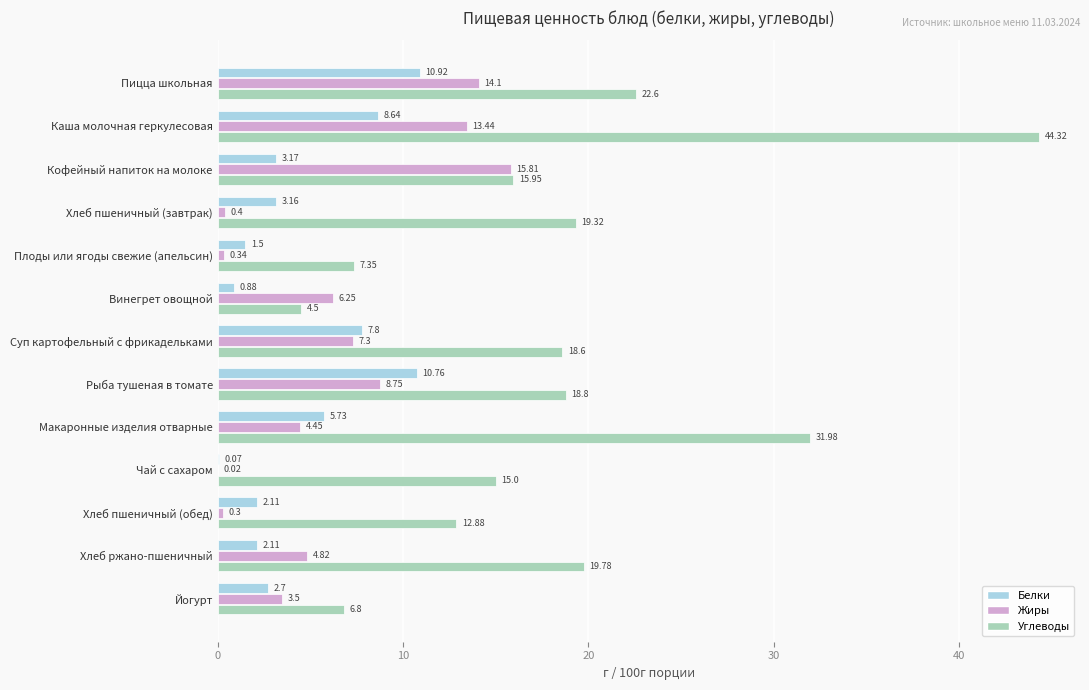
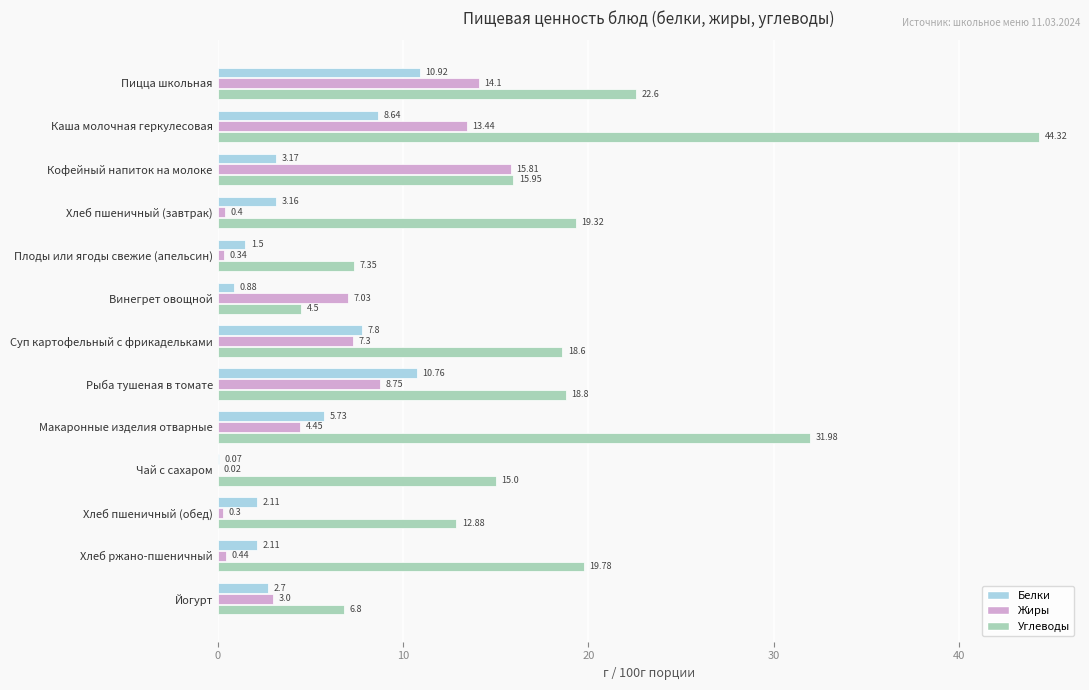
  {
    "Жиры": {
      "Пицца школьная": 14.1,
      "Каша молочная геркулесовая": 13.44,
      "Кофейный напиток на молоке": 15.81,
      "Хлеб пшеничный (завтрак)": 0.4,
      "Плоды или ягоды свежие (апельсин)": 0.34,
-     "Винегрет овощной": 6.25,
+     "Винегрет овощной": 7.03,
      "Суп картофельный с фрикадельками": 7.3,
      "Рыба тушеная в томате": 8.75,
      "Макаронные изделия отварные": 4.45,
      "Чай с сахаром": 0.02,
      "Хлеб пшеничный (обед)": 0.3,
-     "Хлеб ржано-пшеничный": 4.82,
-     "Йогурт": 3.5
+     "Хлеб ржано-пшеничный": 0.44,
+     "Йогурт": 3.0
    }
  }
